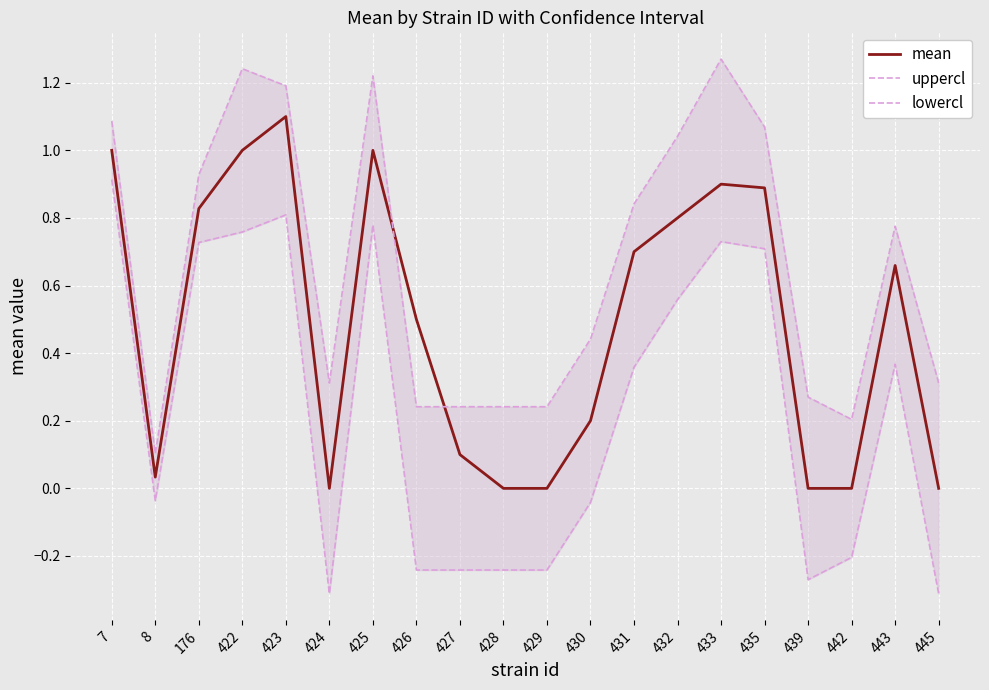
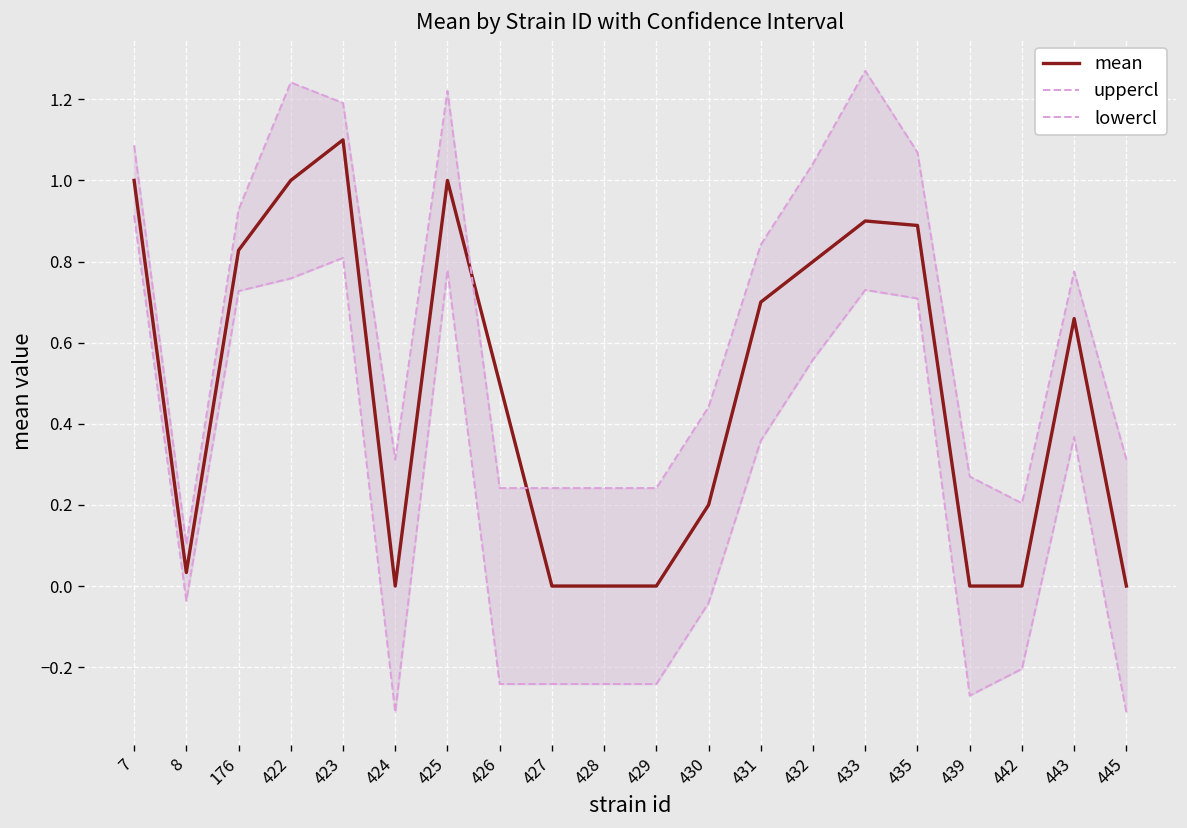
  {
    "mean": {
      "7": 1.0,
      "8": 0.03,
      "176": 0.83,
      "422": 1.0,
      "423": 1.1,
      "424": 0.0,
      "425": 1.0,
      "426": 0.5,
-     "427": 0.1,
+     "427": 0.0,
      "428": 0.0,
      "429": 0.0,
      "430": 0.2,
      "431": 0.7,
      "432": 0.8,
      "433": 0.9,
      "435": 0.89,
      "439": 0.0,
      "442": 0.0,
      "443": 0.66,
      "445": 0.0
    }
  }
